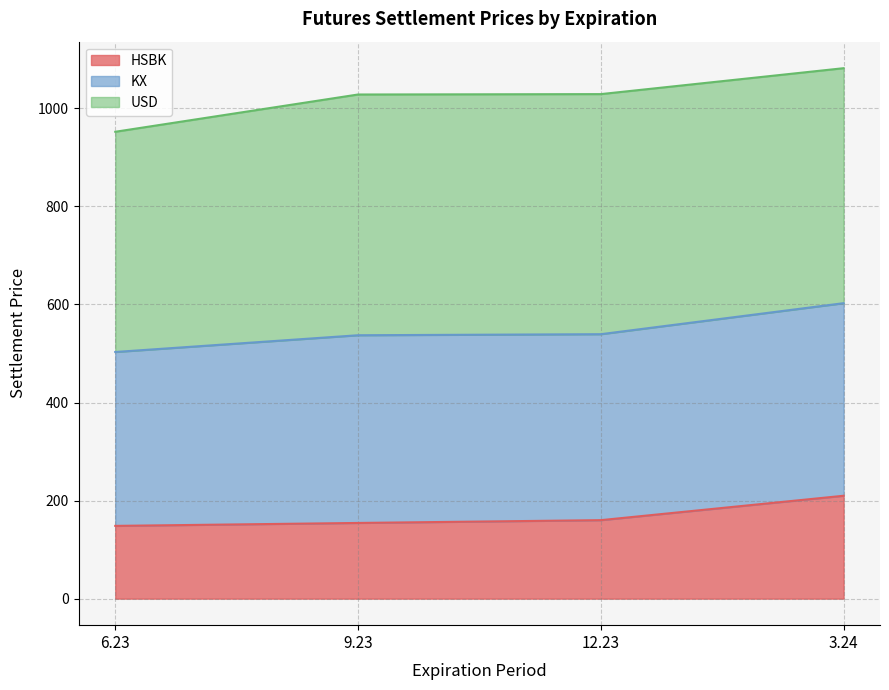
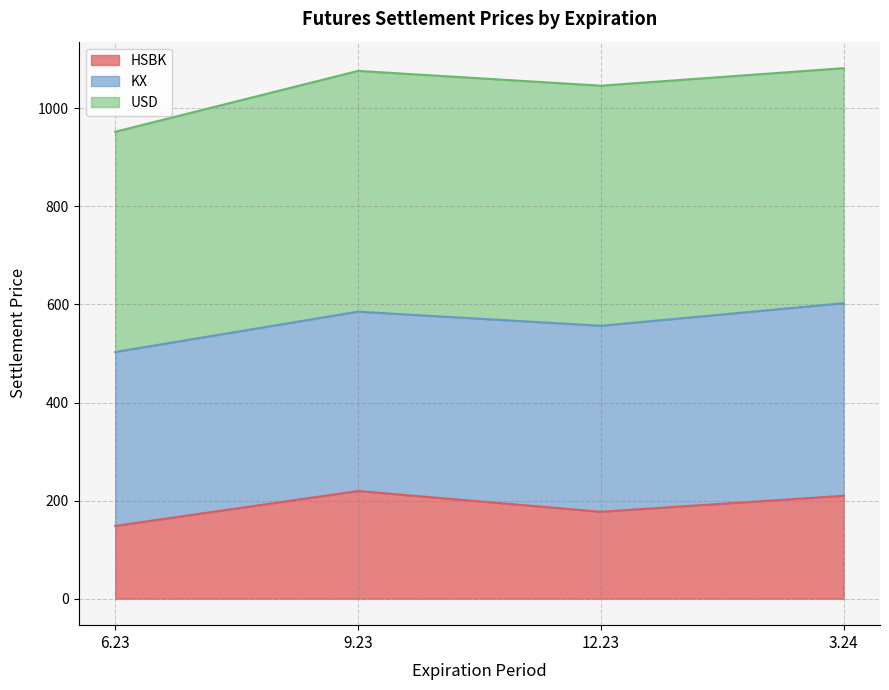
  {
    "HSBK": {
      "6.23": 150,
-     "9.23": 150,
-     "12.23": 160,
+     "9.23": 220,
+     "12.23": 180,
      "3.24": 210
    },
    "KX": {
      "6.23": 350,
-     "9.23": 380,
+     "9.23": 370,
      "12.23": 380,
      "3.24": 390
    },
    "USD": {
      "6.23": 450,
      "9.23": 490,
      "12.23": 490,
      "3.24": 480
    }
  }
